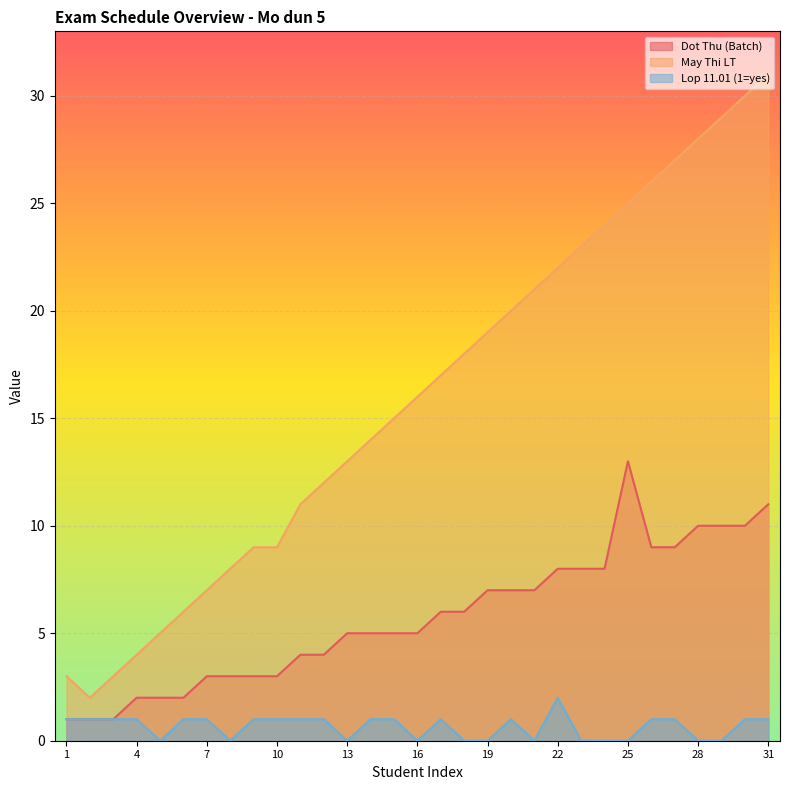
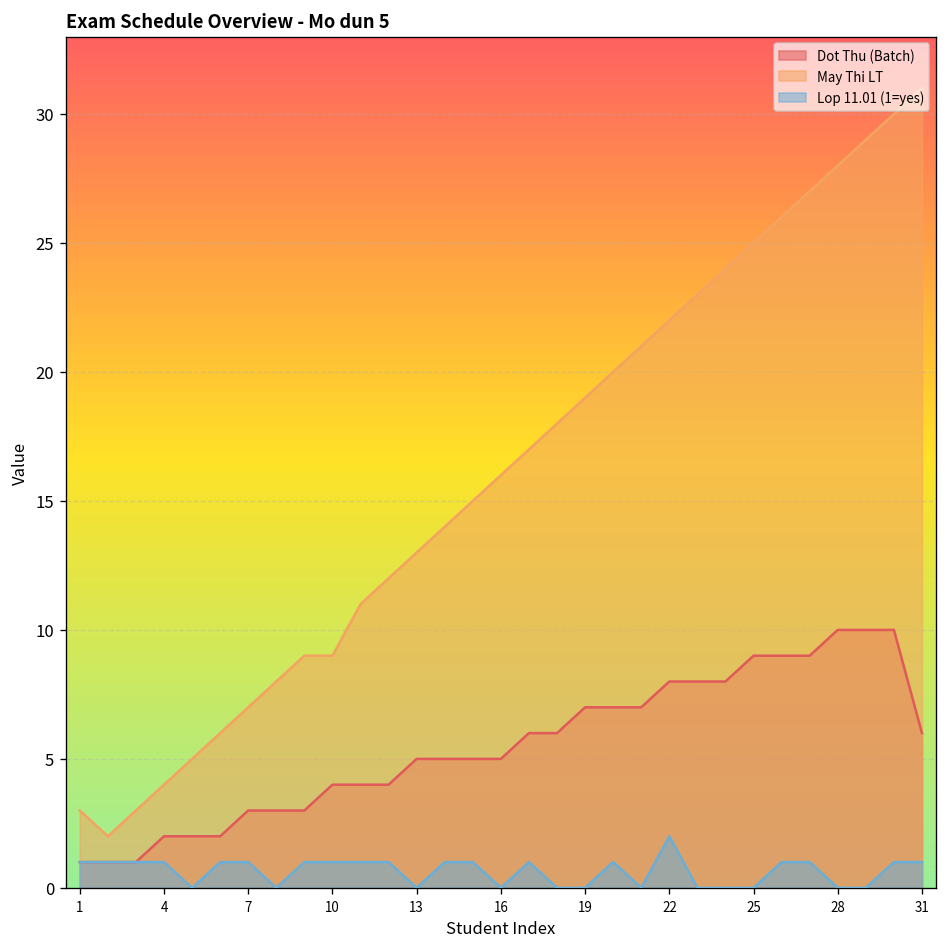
  {
    "Dot Thu (Batch)": {
      "4": 2,
      "7": 3,
-     "10": 3,
+     "10": 4,
      "13": 5,
      "16": 5,
      "19": 7,
      "22": 8,
-     "25": 13,
+     "25": 9,
      "28": 10,
-     "31": 11
+     "31": 6
    },
    "May Thi LT": {
      "1": 3,
      "4": 4,
      "7": 7,
      "10": 9,
      "13": 13,
      "16": 16,
      "19": 19,
      "22": 22,
      "25": 25,
      "28": 28
    },
    "Lop 11.01 (1=yes)": {
      "4": 1,
      "7": 1,
      "10": 1,
      "13": 0,
      "16": 0,
      "19": 0,
      "22": 2,
      "25": 0,
      "28": 0,
      "31": 1
    }
  }
